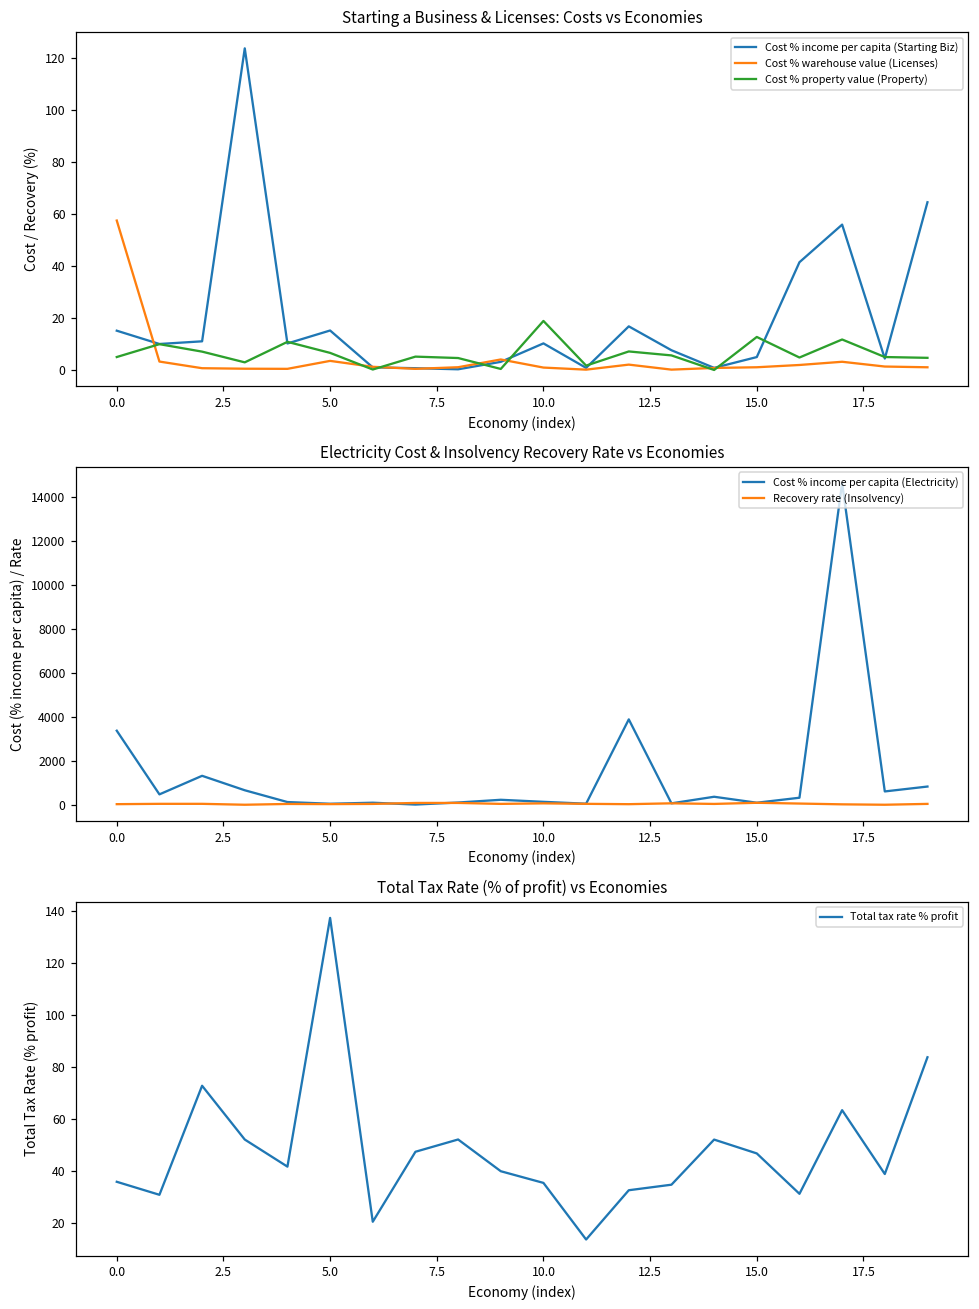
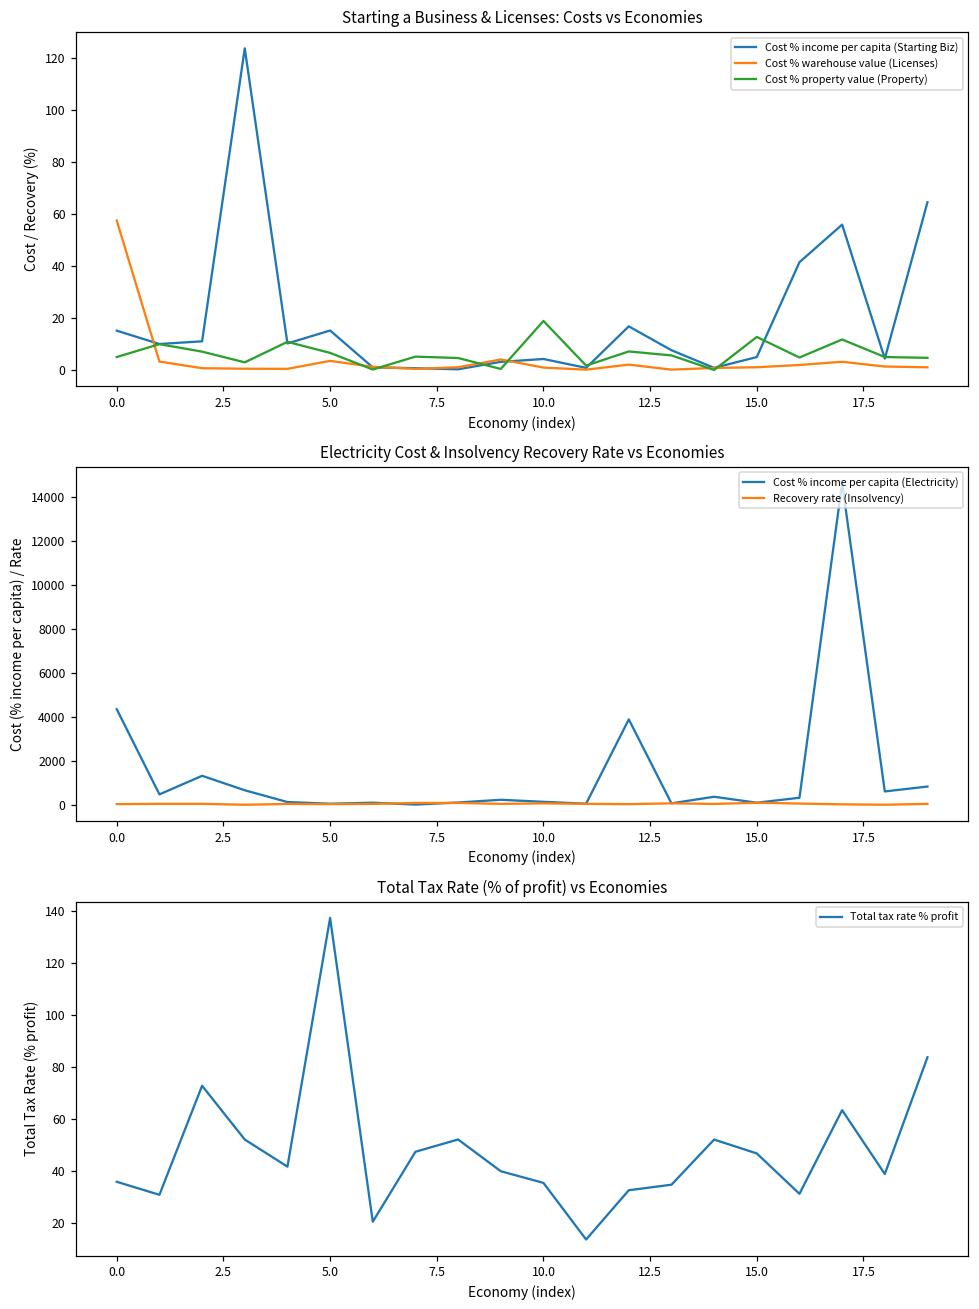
  {
    "Starting a Business & Licenses: Costs vs Economies": {
      "Cost % income per capita (Starting Biz)": {
        "0.0": 15,
        "5.0": 15,
-       "10.0": 10,
+       "10.0": 4,
        "15.0": 5
      },
      "Cost % warehouse value (Licenses)": {
        "0.0": 57,
        "5.0": 4,
        "10.0": 1,
        "15.0": 1
      },
      "Cost % property value (Property)": {
        "0.0": 5,
        "5.0": 7,
        "10.0": 19,
        "15.0": 13
      }
    },
    "Electricity Cost & Insolvency Recovery Rate vs Economies": {
      "Cost % income per capita (Electricity)": {
-       "0.0": 3400
+       "0.0": 4400
      },
      "Recovery rate (Insolvency)": {
        "0.0": 0
      }
    },
    "Total Tax Rate (% of profit) vs Economies": {
      "0.0": 36,
      "5.0": 137,
      "10.0": 35,
      "15.0": 47
    }
  }
